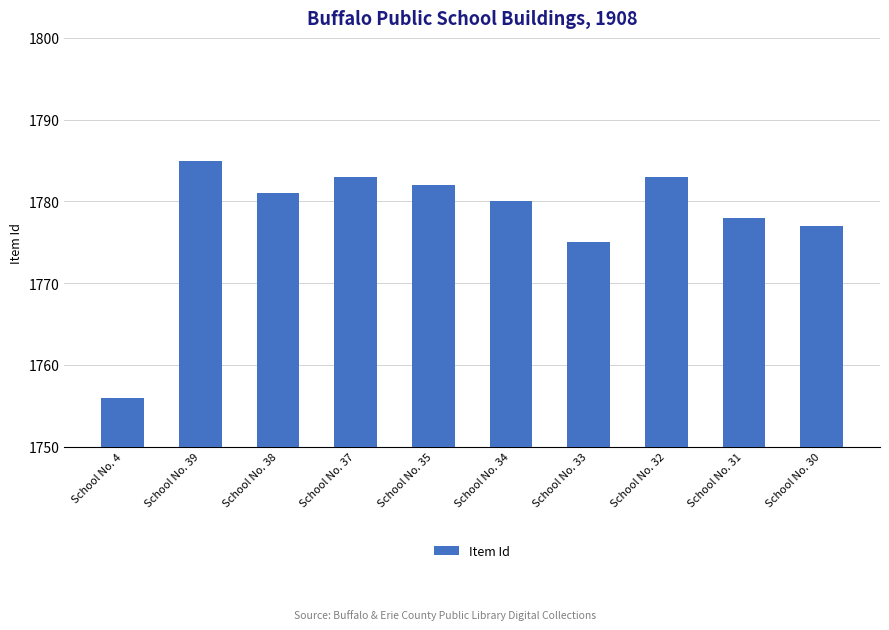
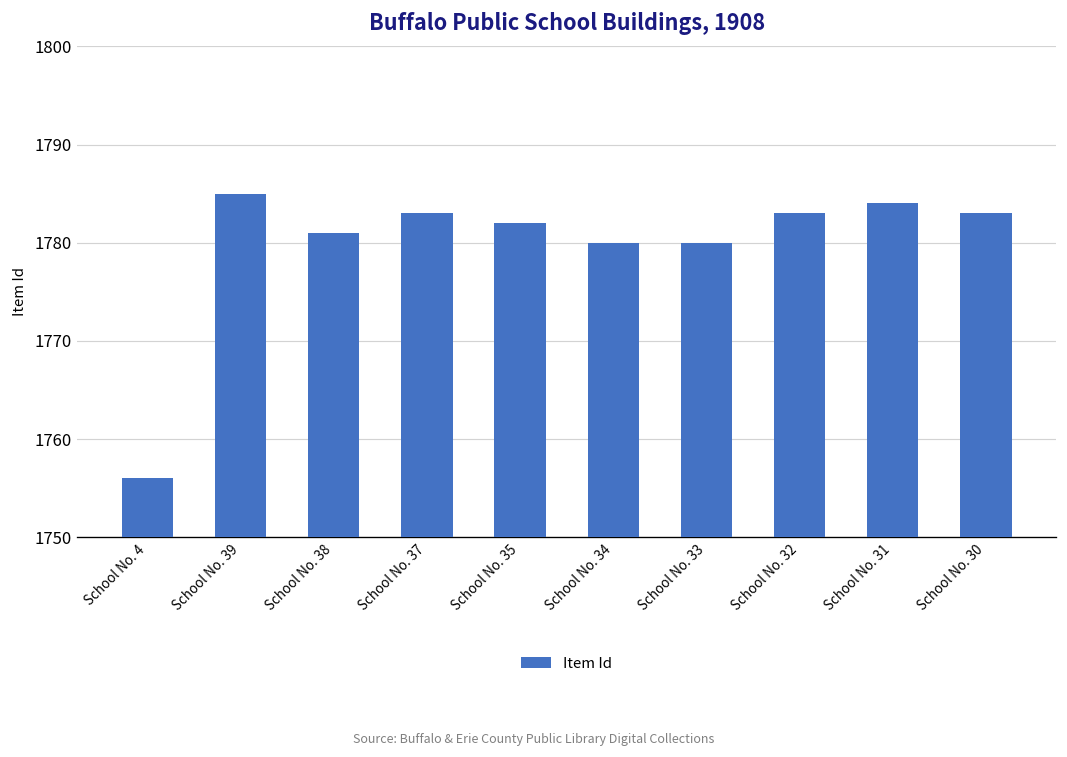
  {
    "School No. 4": 1756,
    "School No. 39": 1785,
    "School No. 38": 1781,
    "School No. 37": 1783,
    "School No. 35": 1782,
    "School No. 34": 1780,
-   "School No. 33": 1775,
+   "School No. 33": 1780,
    "School No. 32": 1783,
-   "School No. 31": 1778,
-   "School No. 30": 1777
+   "School No. 31": 1784,
+   "School No. 30": 1783
  }
